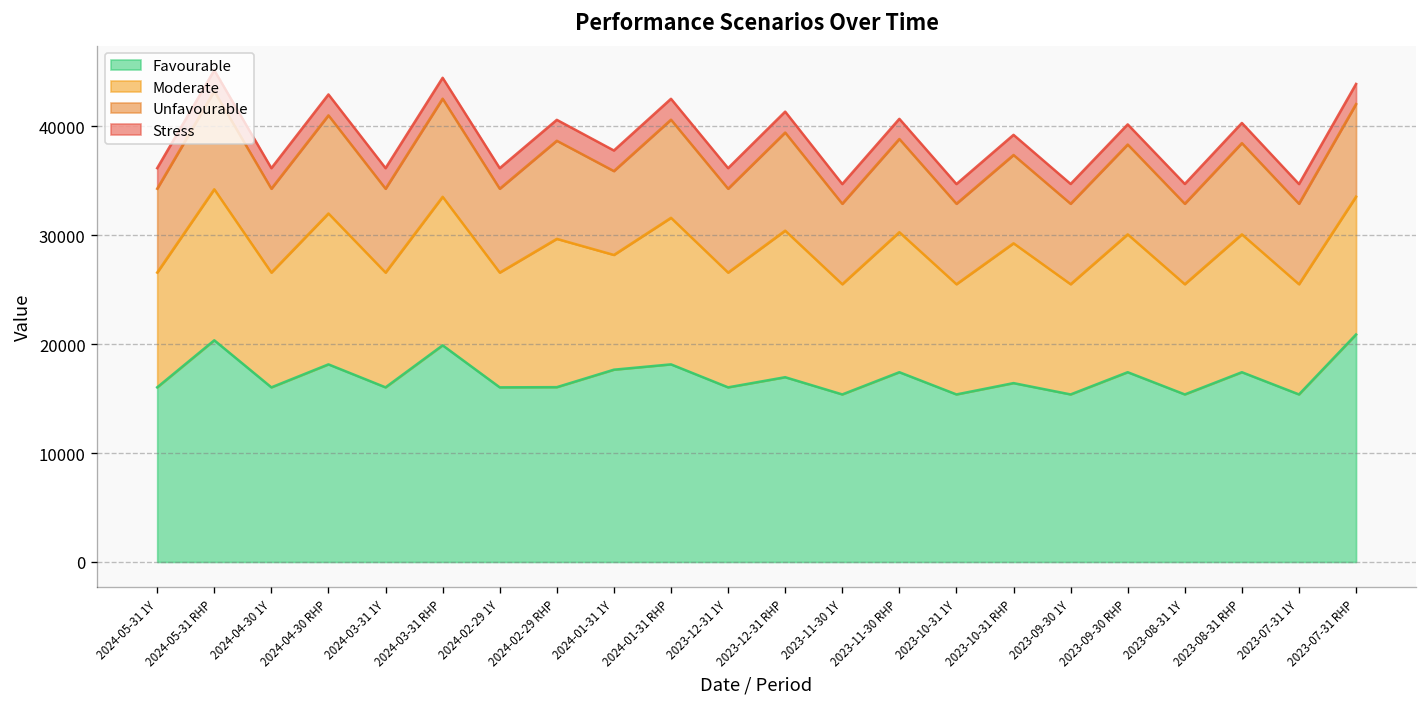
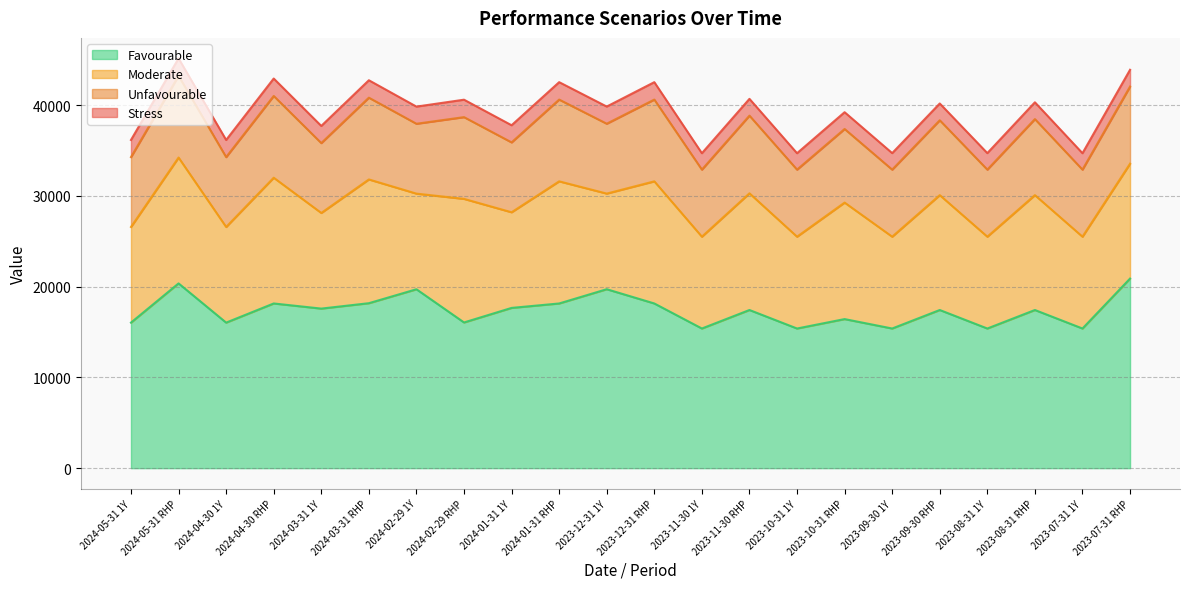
  {
    "Favourable": {
      "2024-05-31 1Y": 16000,
      "2024-05-31 RHP": 20000,
      "2024-04-30 1Y": 16000,
      "2024-04-30 RHP": 18000,
-     "2024-03-31 1Y": 16000,
-     "2024-03-31 RHP": 20000,
-     "2024-02-29 1Y": 16000,
+     "2024-03-31 1Y": 18000,
+     "2024-03-31 RHP": 18000,
+     "2024-02-29 1Y": 20000,
      "2024-02-29 RHP": 16000,
      "2024-01-31 1Y": 18000,
      "2024-01-31 RHP": 18000,
-     "2023-12-31 1Y": 16000,
-     "2023-12-31 RHP": 17000,
+     "2023-12-31 1Y": 20000,
+     "2023-12-31 RHP": 18000,
      "2023-11-30 1Y": 15000,
      "2023-11-30 RHP": 17000,
      "2023-10-31 1Y": 15000,
      "2023-10-31 RHP": 16000,
      "2023-09-30 1Y": 15000,
      "2023-09-30 RHP": 17000,
      "2023-08-31 1Y": 15000,
      "2023-08-31 RHP": 17000,
      "2023-07-31 1Y": 15000,
      "2023-07-31 RHP": 21000
    }
  }
